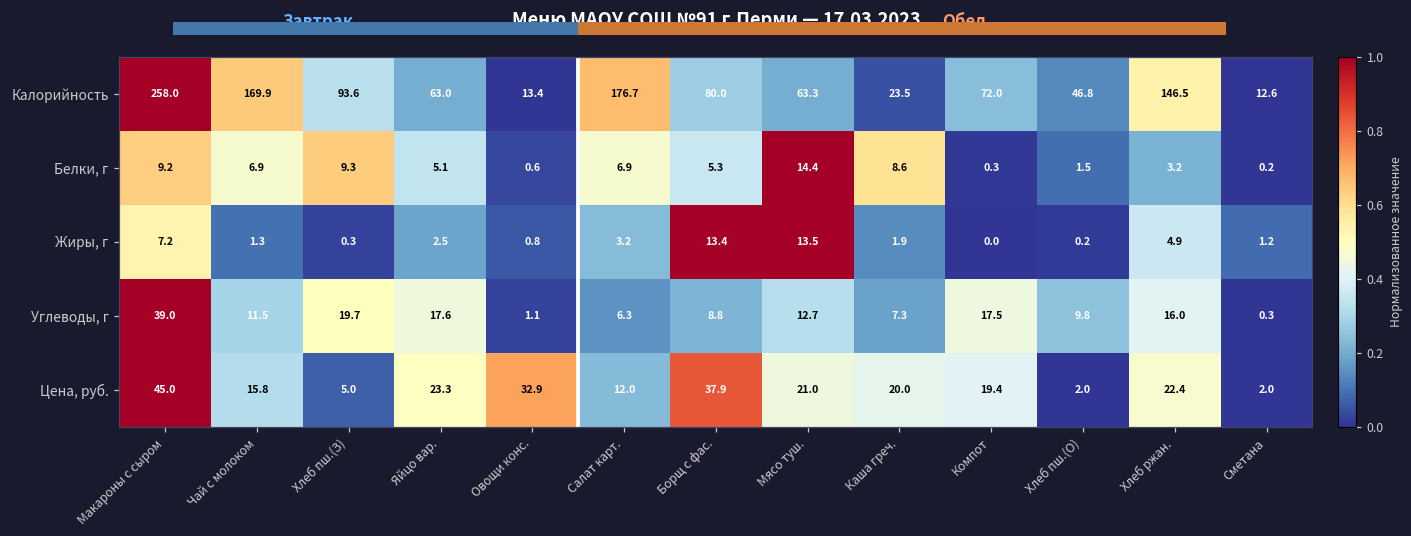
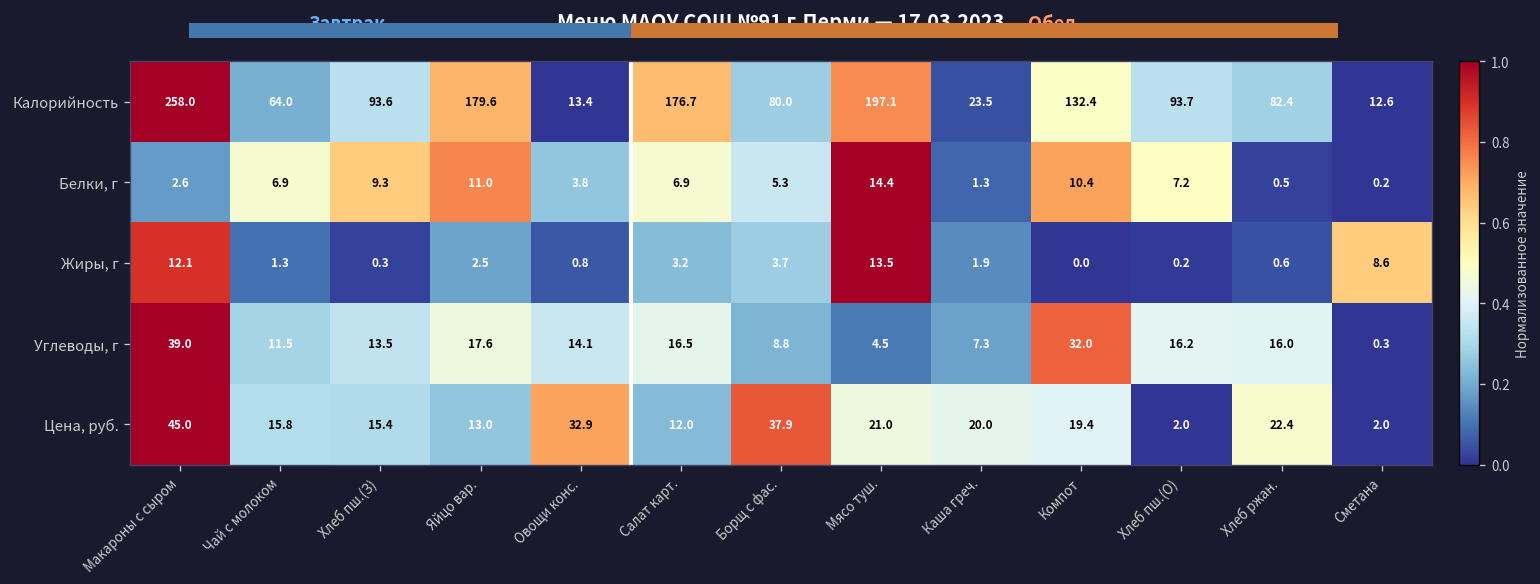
  {
    "Меню МАОУ СОШ №91 г.Перми — 17.03.2023": {
      "Калорийность": {
        "Макароны с сыром": 258.0,
-       "Чай с молоком": 169.9,
+       "Чай с молоком": 64.0,
        "Хлеб пш.(З)": 93.6,
-       "Яйцо вар.": 63.0,
+       "Яйцо вар.": 179.6,
        "Овощи конс.": 13.4,
        "Салат карт.": 176.7,
        "Борщ с фас.": 80.0,
-       "Мясо туш.": 63.3,
+       "Мясо туш.": 197.1,
        "Каша греч.": 23.5,
-       "Компот": 72.0,
-       "Хлеб пш.(О)": 46.8,
-       "Хлеб ржан.": 146.5,
+       "Компот": 132.4,
+       "Хлеб пш.(О)": 93.7,
+       "Хлеб ржан.": 82.4,
        "Сметана": 12.6
      },
      "Белки, г": {
-       "Макароны с сыром": 9.2,
+       "Макароны с сыром": 2.6,
        "Чай с молоком": 6.9,
        "Хлеб пш.(З)": 9.3,
-       "Яйцо вар.": 5.1,
-       "Овощи конс.": 0.6,
+       "Яйцо вар.": 11.0,
+       "Овощи конс.": 3.8,
        "Салат карт.": 6.9,
        "Борщ с фас.": 5.3,
        "Мясо туш.": 14.4,
-       "Каша греч.": 8.6,
-       "Компот": 0.3,
-       "Хлеб пш.(О)": 1.5,
-       "Хлеб ржан.": 3.2,
+       "Каша греч.": 1.3,
+       "Компот": 10.4,
+       "Хлеб пш.(О)": 7.2,
+       "Хлеб ржан.": 0.5,
        "Сметана": 0.2
      },
      "Жиры, г": {
-       "Макароны с сыром": 7.2,
+       "Макароны с сыром": 12.1,
        "Чай с молоком": 1.3,
        "Хлеб пш.(З)": 0.3,
        "Яйцо вар.": 2.5,
        "Овощи конс.": 0.8,
        "Салат карт.": 3.2,
-       "Борщ с фас.": 13.4,
+       "Борщ с фас.": 3.7,
        "Мясо туш.": 13.5,
        "Каша греч.": 1.9,
        "Компот": 0.0,
        "Хлеб пш.(О)": 0.2,
-       "Хлеб ржан.": 4.9,
-       "Сметана": 1.2
+       "Хлеб ржан.": 0.6,
+       "Сметана": 8.6
      },
      "Углеводы, г": {
        "Макароны с сыром": 39.0,
        "Чай с молоком": 11.5,
-       "Хлеб пш.(З)": 19.7,
+       "Хлеб пш.(З)": 13.5,
        "Яйцо вар.": 17.6,
-       "Овощи конс.": 1.1,
-       "Салат карт.": 6.3,
+       "Овощи конс.": 14.1,
+       "Салат карт.": 16.5,
        "Борщ с фас.": 8.8,
-       "Мясо туш.": 12.7,
+       "Мясо туш.": 4.5,
        "Каша греч.": 7.3,
-       "Компот": 17.5,
-       "Хлеб пш.(О)": 9.8,
+       "Компот": 32.0,
+       "Хлеб пш.(О)": 16.2,
        "Хлеб ржан.": 16.0,
        "Сметана": 0.3
      },
      "Цена, руб.": {
        "Макароны с сыром": 45.0,
        "Чай с молоком": 15.8,
-       "Хлеб пш.(З)": 5.0,
-       "Яйцо вар.": 23.3,
+       "Хлеб пш.(З)": 15.4,
+       "Яйцо вар.": 13.0,
        "Овощи конс.": 32.9,
        "Салат карт.": 12.0,
        "Борщ с фас.": 37.9,
        "Мясо туш.": 21.0,
        "Каша греч.": 20.0,
        "Компот": 19.4,
        "Хлеб пш.(О)": 2.0,
        "Хлеб ржан.": 22.4,
        "Сметана": 2.0
      }
    }
  }
